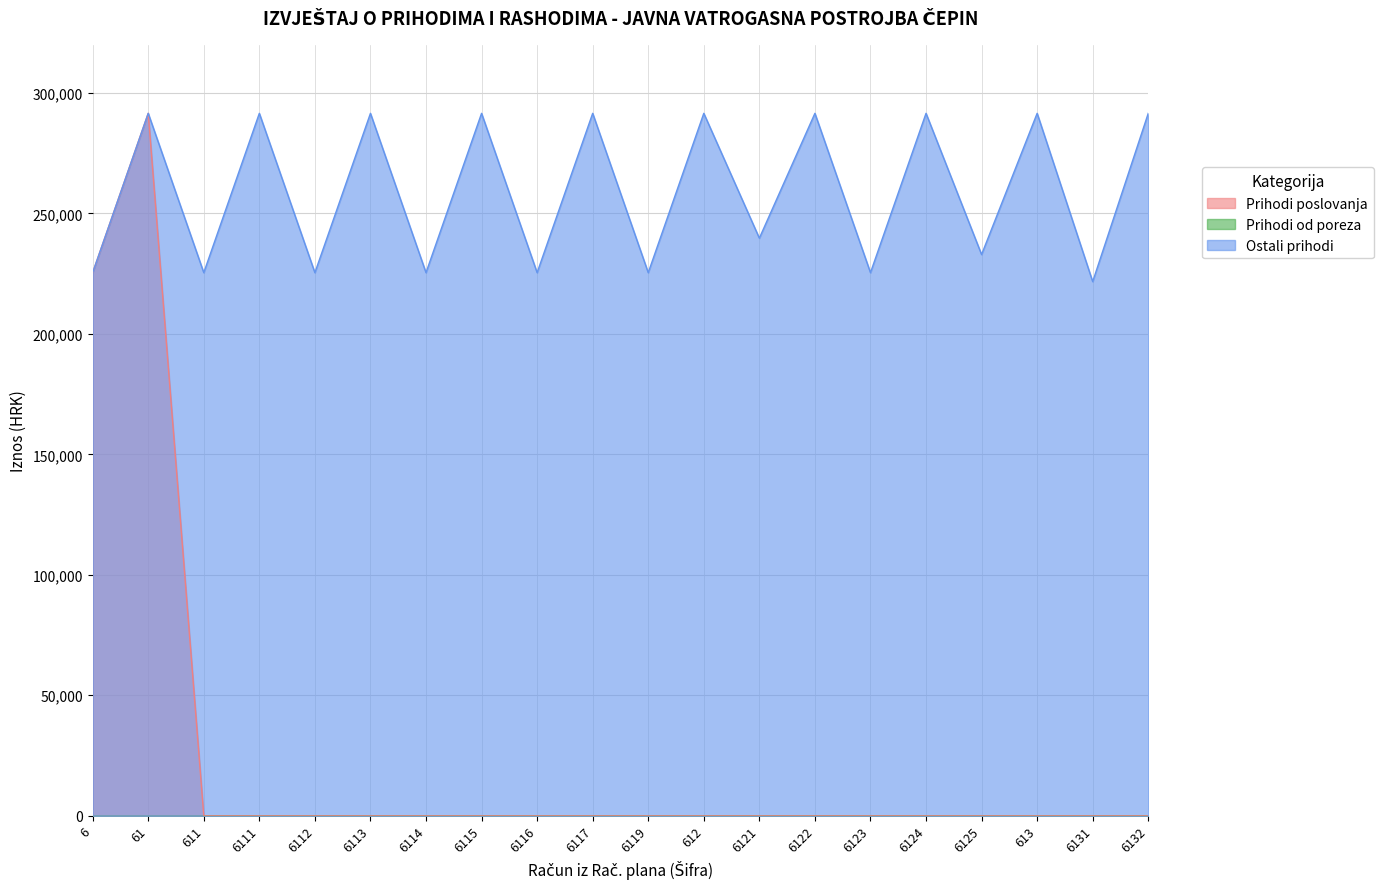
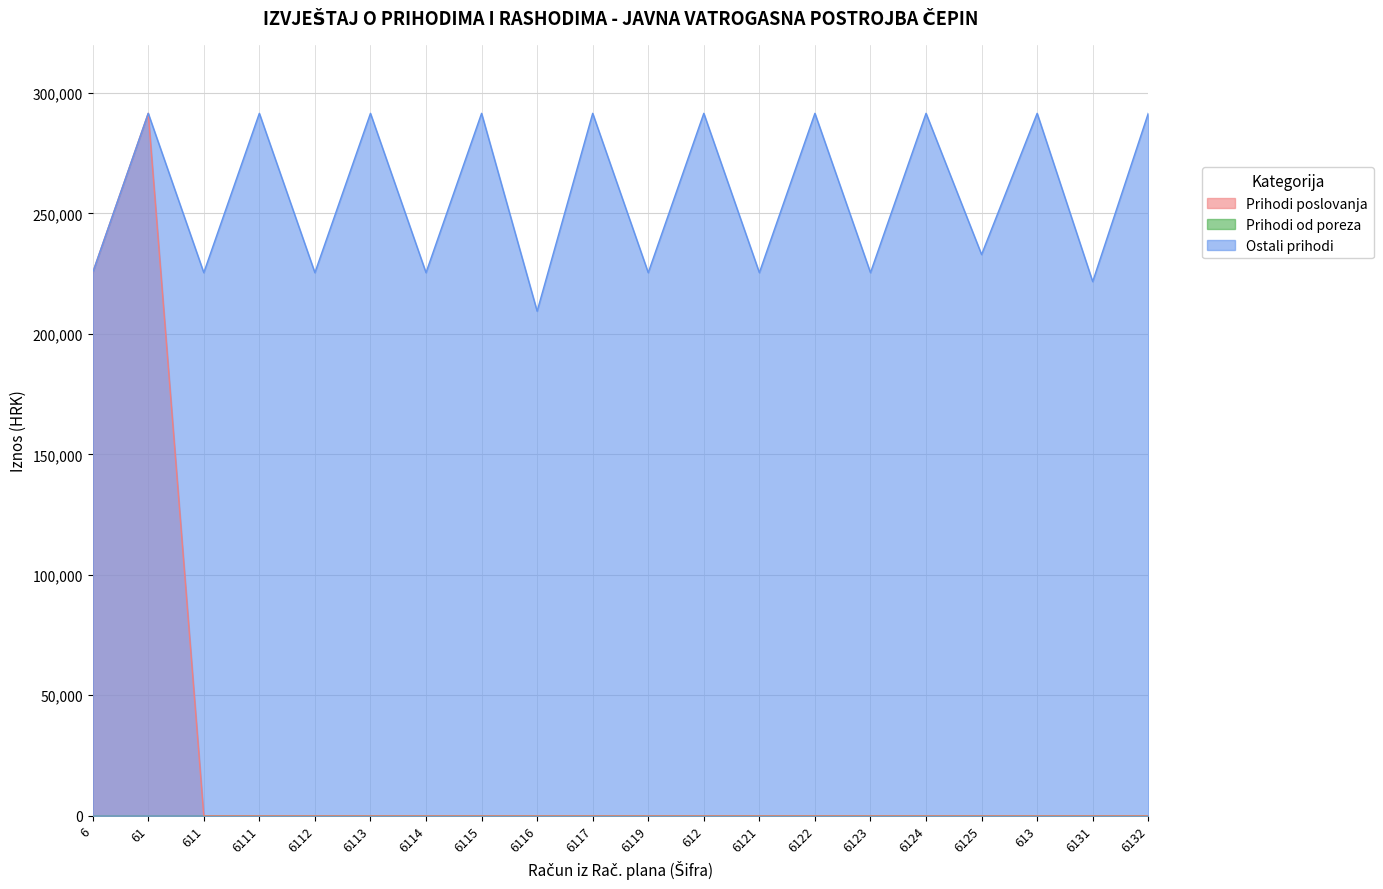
  {
    "Prihodi od poreza": {
      "6": "0",
      "61": "0"
    },
    "Ostali prihodi": {
      "611": "225,000",
      "6111": "292,000",
      "6112": "225,000",
      "6113": "292,000",
      "6114": "225,000",
      "6115": "292,000",
-     "6116": "225,000",
+     "6116": "209,000",
      "6117": "292,000",
      "6119": "225,000",
      "612": "292,000",
-     "6121": "240,000",
+     "6121": "225,000",
      "6122": "292,000",
      "6123": "225,000",
      "6124": "292,000",
      "6125": "233,000",
      "613": "292,000",
      "6131": "222,000",
      "6132": "292,000"
    }
  }
